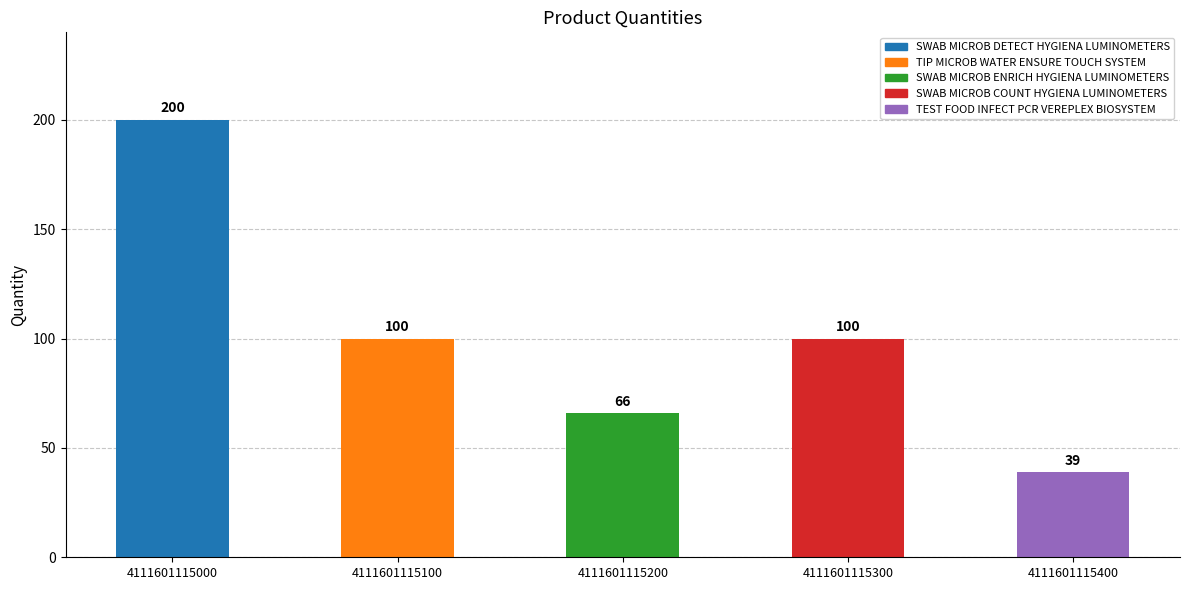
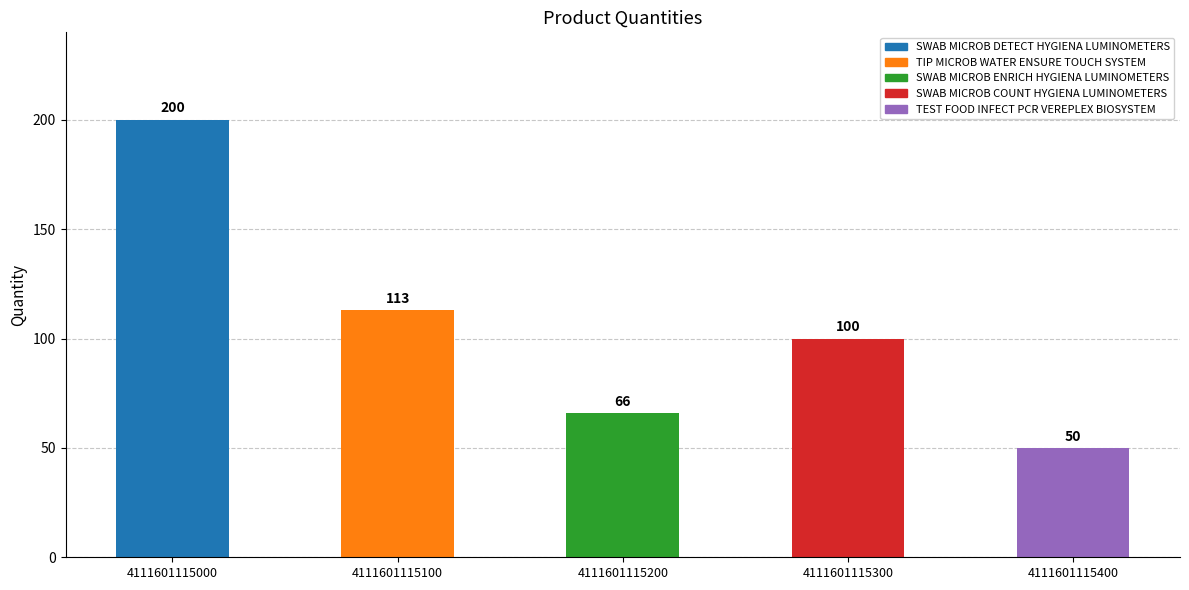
  {
    "4111601115000": 200,
-   "4111601115100": 100,
+   "4111601115100": 113,
    "4111601115200": 66,
    "4111601115300": 100,
-   "4111601115400": 39
+   "4111601115400": 50
  }
